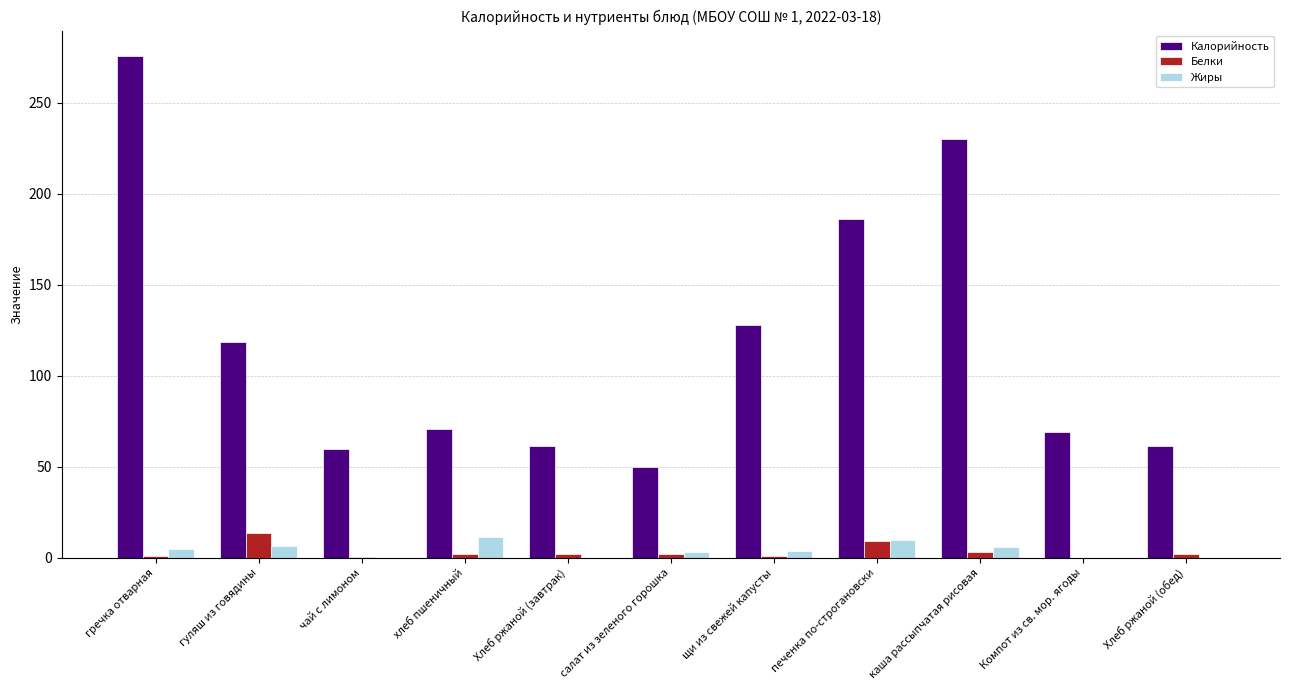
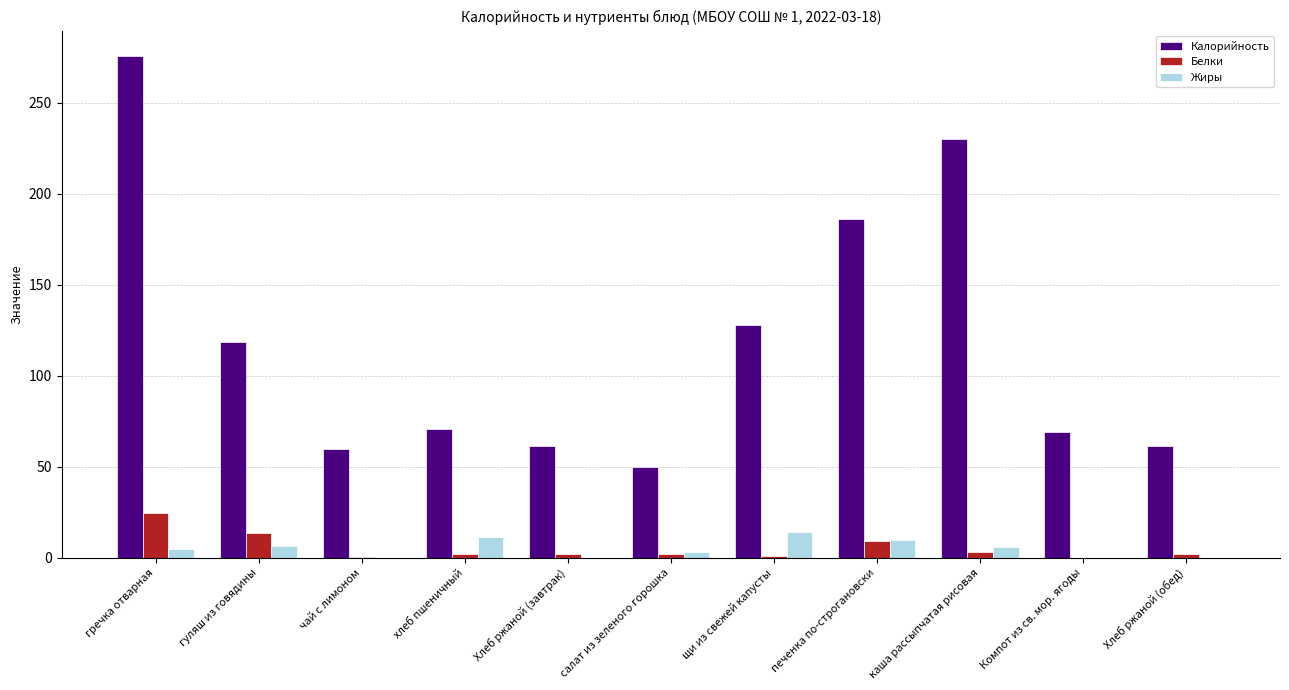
  {
    "Калорийность": {
      "гречка отварная": 276,
      "гуляш из говядины": 119,
      "чай с лимоном": 60,
      "хлеб пшеничный": 71,
      "Хлеб ржаной (завтрак)": 61,
      "салат из зеленого горошка": 50,
      "щи из свежей капусты": 128,
      "печенка по-строгановски": 186,
      "каша рассыпчатая рисовая": 230,
      "Компот из св. мор. ягоды": 69,
      "Хлеб ржаной (обед)": 61
    },
    "Белки": {
-     "гречка отварная": 1,
+     "гречка отварная": 25,
      "гуляш из говядины": 14,
      "хлеб пшеничный": 2,
      "Хлеб ржаной (завтрак)": 2,
      "салат из зеленого горошка": 2,
      "печенка по-строгановски": 9,
      "каша рассыпчатая рисовая": 3,
      "Компот из св. мор. ягоды": 0,
      "Хлеб ржаной (обед)": 2
    },
    "Жиры": {
      "гречка отварная": 5,
      "гуляш из говядины": 7,
      "чай с лимоном": 0,
      "хлеб пшеничный": 11,
      "Хлеб ржаной (завтрак)": 0,
      "салат из зеленого горошка": 3,
-     "щи из свежей капусты": 4,
+     "щи из свежей капусты": 14,
      "печенка по-строгановски": 10,
      "каша рассыпчатая рисовая": 6,
      "Компот из св. мор. ягоды": 0,
      "Хлеб ржаной (обед)": 0
    }
  }
